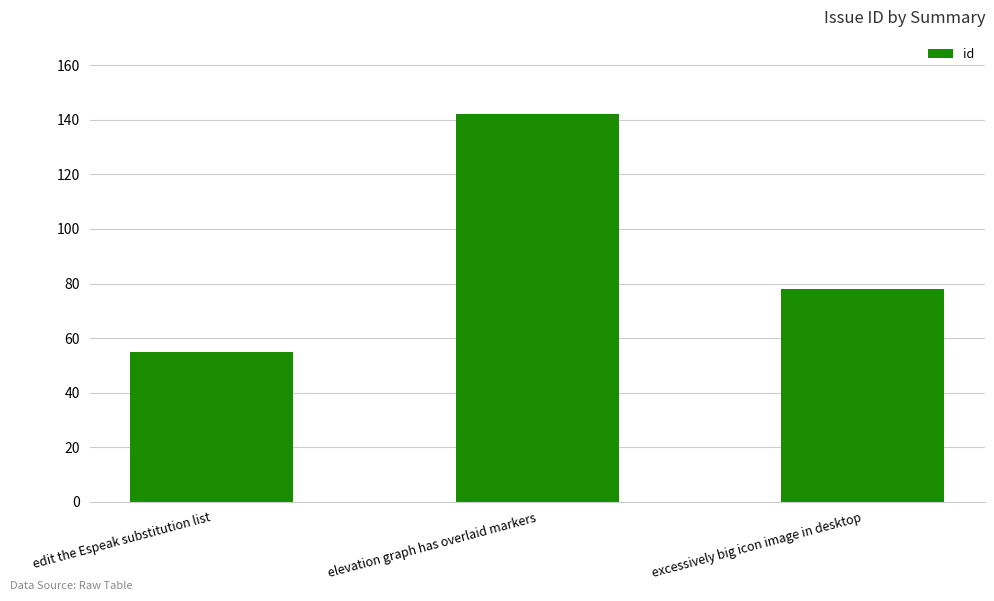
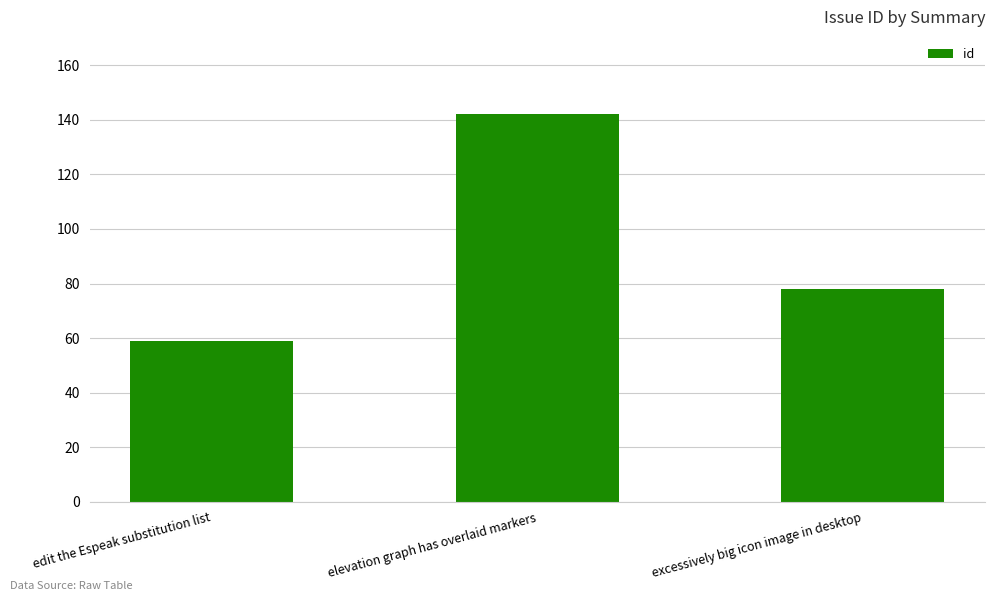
  {
-   "edit the Espeak substitution list": 55,
+   "edit the Espeak substitution list": 59,
    "elevation graph has overlaid markers": 142,
    "excessively big icon image in desktop": 78
  }
